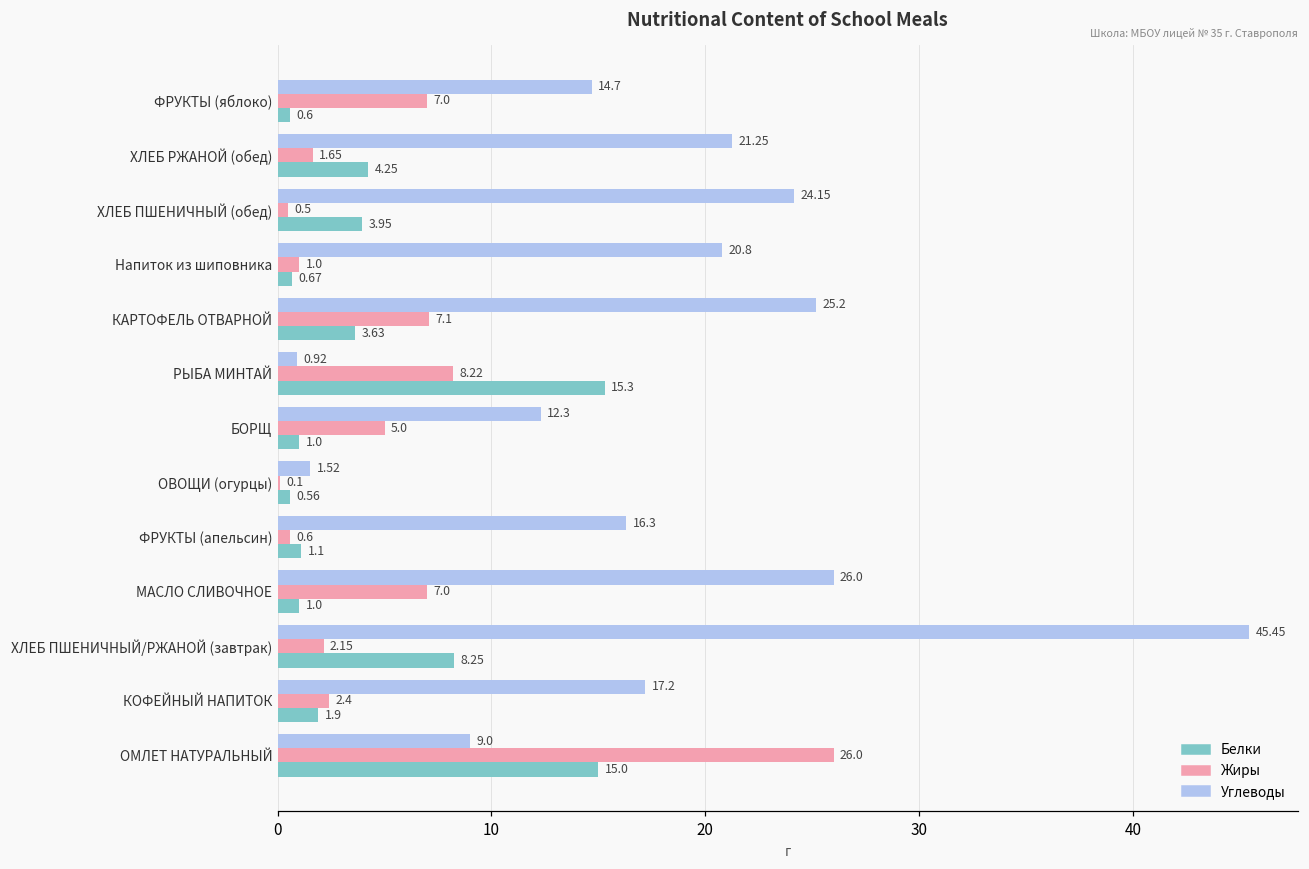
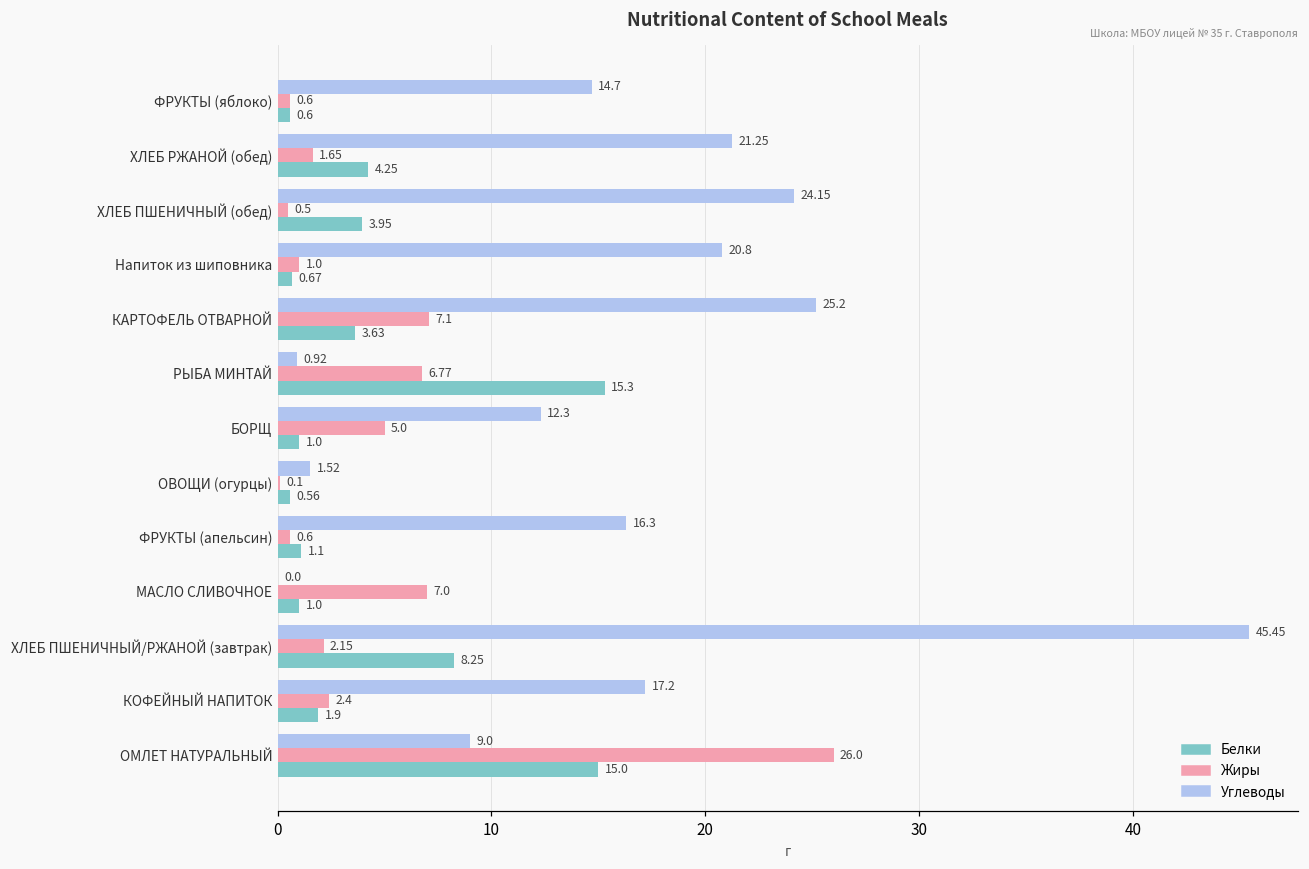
  {
    "Углеводы": {
      "ФРУКТЫ (яблоко)": 14.7,
      "ХЛЕБ РЖАНОЙ (обед)": 21.25,
      "ХЛЕБ ПШЕНИЧНЫЙ (обед)": 24.15,
      "Напиток из шиповника": 20.8,
      "КАРТОФЕЛЬ ОТВАРНОЙ": 25.2,
      "РЫБА МИНТАЙ": 0.92,
      "БОРЩ": 12.3,
      "ОВОЩИ (огурцы)": 1.52,
      "ФРУКТЫ (апельсин)": 16.3,
-     "МАСЛО СЛИВОЧНОЕ": 26.0,
+     "МАСЛО СЛИВОЧНОЕ": 0.0,
      "ХЛЕБ ПШЕНИЧНЫЙ/РЖАНОЙ (завтрак)": 45.45,
      "КОФЕЙНЫЙ НАПИТОК": 17.2,
      "ОМЛЕТ НАТУРАЛЬНЫЙ": 9.0
    },
    "Жиры": {
-     "ФРУКТЫ (яблоко)": 7.0,
+     "ФРУКТЫ (яблоко)": 0.6,
      "ХЛЕБ РЖАНОЙ (обед)": 1.65,
      "ХЛЕБ ПШЕНИЧНЫЙ (обед)": 0.5,
      "Напиток из шиповника": 1.0,
      "КАРТОФЕЛЬ ОТВАРНОЙ": 7.1,
-     "РЫБА МИНТАЙ": 8.22,
+     "РЫБА МИНТАЙ": 6.77,
      "БОРЩ": 5.0,
      "ОВОЩИ (огурцы)": 0.1,
      "ФРУКТЫ (апельсин)": 0.6,
      "МАСЛО СЛИВОЧНОЕ": 7.0,
      "ХЛЕБ ПШЕНИЧНЫЙ/РЖАНОЙ (завтрак)": 2.15,
      "КОФЕЙНЫЙ НАПИТОК": 2.4,
      "ОМЛЕТ НАТУРАЛЬНЫЙ": 26.0
    },
    "Белки": {
      "ФРУКТЫ (яблоко)": 0.6,
      "ХЛЕБ РЖАНОЙ (обед)": 4.25,
      "ХЛЕБ ПШЕНИЧНЫЙ (обед)": 3.95,
      "Напиток из шиповника": 0.67,
      "КАРТОФЕЛЬ ОТВАРНОЙ": 3.63,
      "РЫБА МИНТАЙ": 15.3,
      "БОРЩ": 1.0,
      "ОВОЩИ (огурцы)": 0.56,
      "ФРУКТЫ (апельсин)": 1.1,
      "МАСЛО СЛИВОЧНОЕ": 1.0,
      "ХЛЕБ ПШЕНИЧНЫЙ/РЖАНОЙ (завтрак)": 8.25,
      "КОФЕЙНЫЙ НАПИТОК": 1.9,
      "ОМЛЕТ НАТУРАЛЬНЫЙ": 15.0
    }
  }
